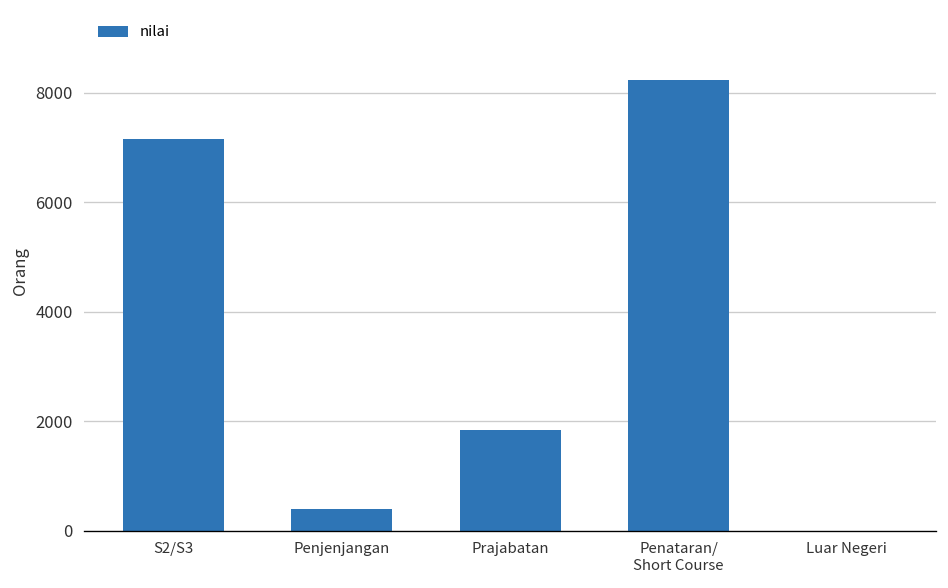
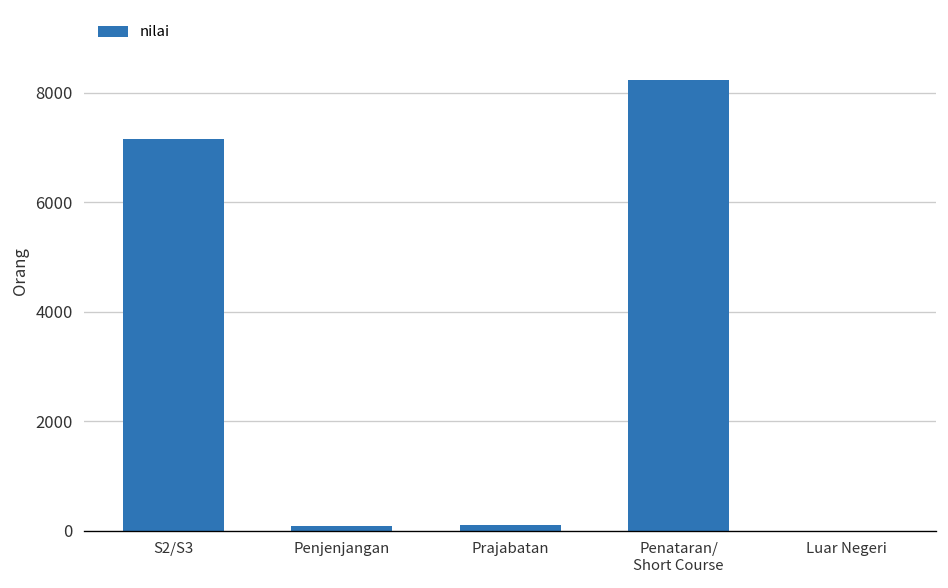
  {
    "S2/S3": 7200,
-   "Penjenjangan": 400,
-   "Prajabatan": 1800,
+   "Penjenjangan": 100,
+   "Prajabatan": 100,
    "Penataran/ Short Course": 8200,
    "Luar Negeri": 0
  }
